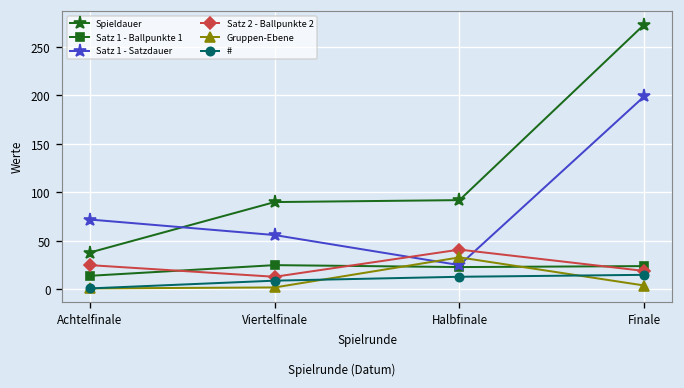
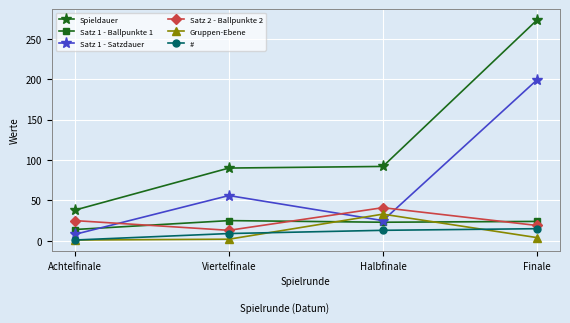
  {
    "Satz 1 - Satzdauer": {
-     "Achtelfinale": 70,
+     "Achtelfinale": 10,
      "Viertelfinale": 60,
      "Finale": 200
    },
    "Satz 2 - Ballpunkte 2": {
      "Achtelfinale": 30,
      "Viertelfinale": 10,
      "Halbfinale": 40,
      "Finale": 20
    },
    "Gruppen-Ebene": {
      "Viertelfinale": 0,
      "Halbfinale": 30,
      "Finale": 0
    },
    "#": {
      "Viertelfinale": 10,
      "Halbfinale": 10,
      "Finale": 20
    }
  }
